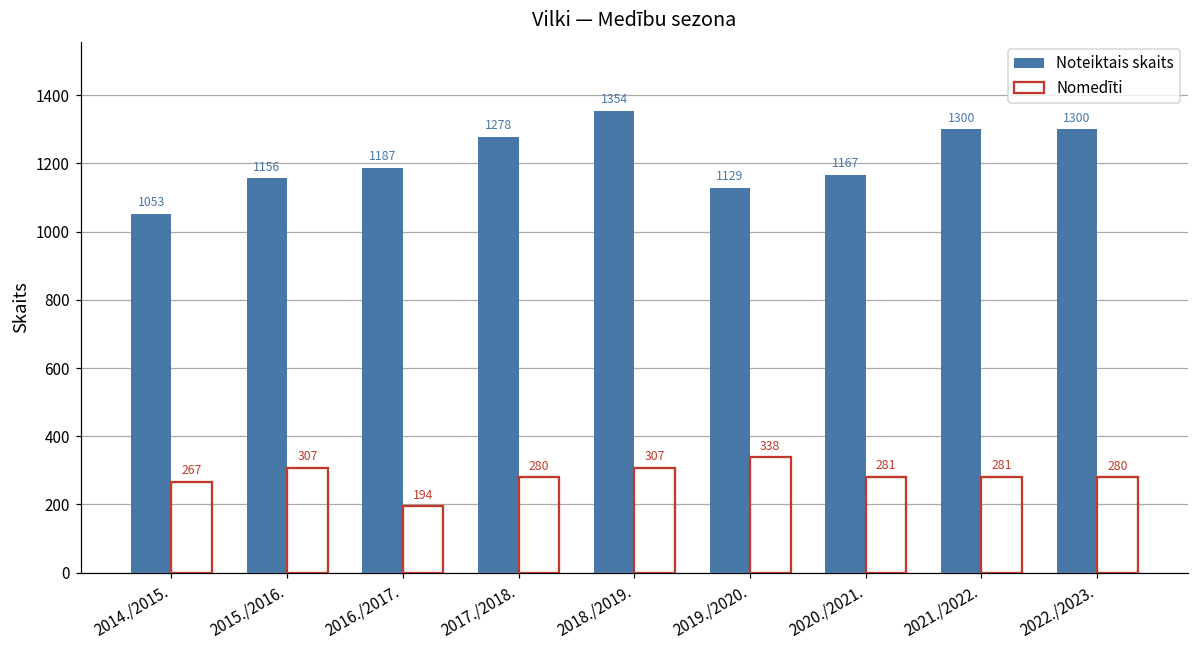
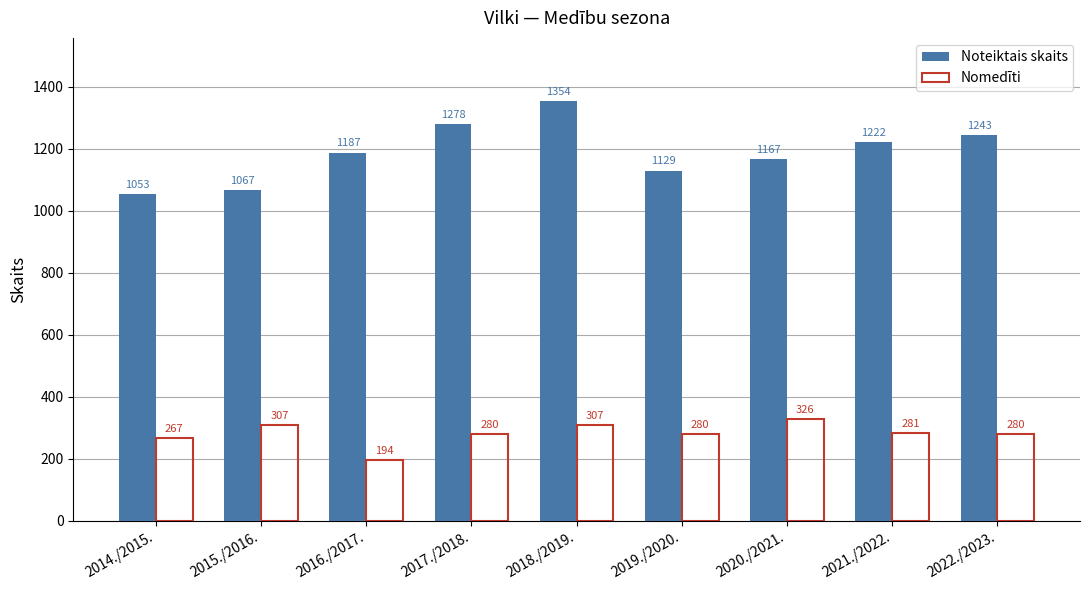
  {
    "Noteiktais skaits": {
      "2014./2015.": 1053,
-     "2015./2016.": 1156,
+     "2015./2016.": 1067,
      "2016./2017.": 1187,
      "2017./2018.": 1278,
      "2018./2019.": 1354,
      "2019./2020.": 1129,
      "2020./2021.": 1167,
-     "2021./2022.": 1300,
-     "2022./2023.": 1300
+     "2021./2022.": 1222,
+     "2022./2023.": 1243
    },
    "Nomedīti": {
      "2014./2015.": 267,
      "2015./2016.": 307,
      "2016./2017.": 194,
      "2017./2018.": 280,
      "2018./2019.": 307,
-     "2019./2020.": 338,
-     "2020./2021.": 281,
+     "2019./2020.": 280,
+     "2020./2021.": 326,
      "2021./2022.": 281,
      "2022./2023.": 280
    }
  }
